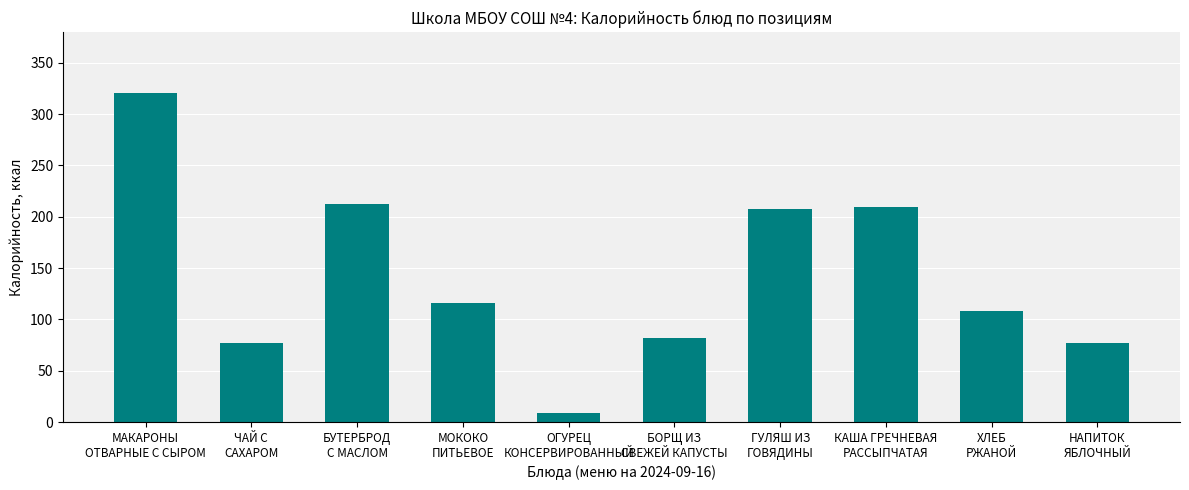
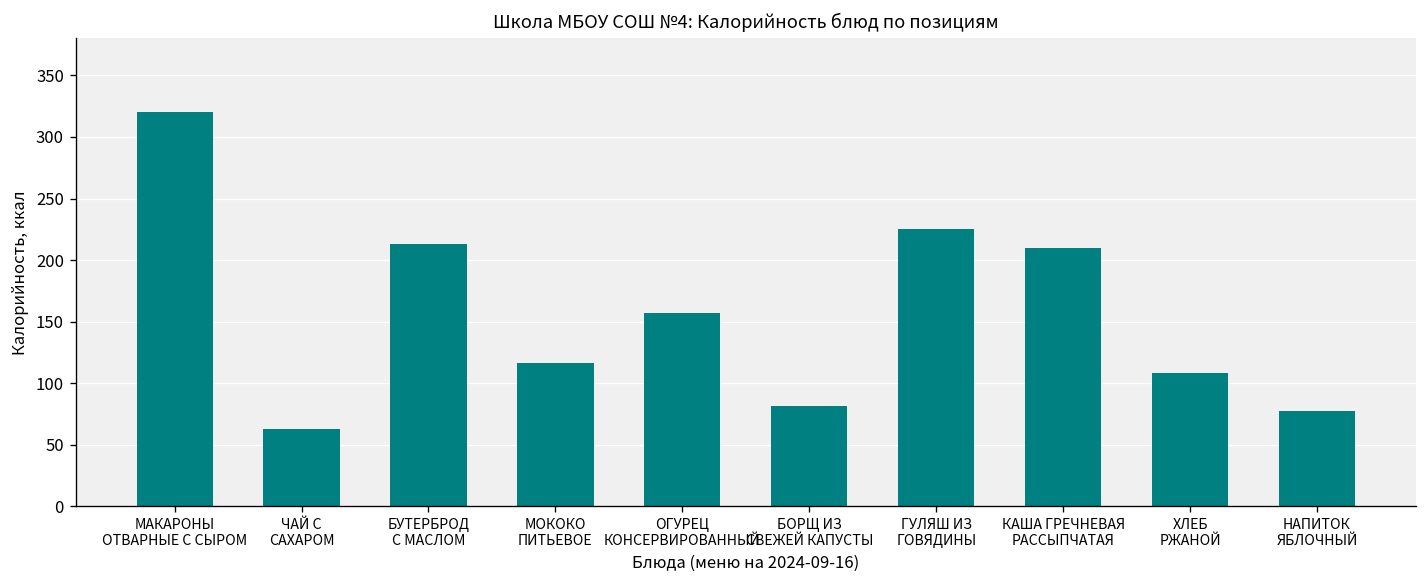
  {
    "МАКАРОНЫ ОТВАРНЫЕ С СЫРОМ": 321,
-   "ЧАЙ С САХАРОМ": 78,
+   "ЧАЙ С САХАРОМ": 63,
    "БУТЕРБРОД С МАСЛОМ": 213,
    "МОКОКО ПИТЬЕВОЕ": 116,
-   "ОГУРЕЦ КОНСЕРВИРОВАННЫЙ": 9,
+   "ОГУРЕЦ КОНСЕРВИРОВАННЫЙ": 157,
    "БОРЩ ИЗ СВЕЖЕЙ КАПУСТЫ": 82,
-   "ГУЛЯШ ИЗ ГОВЯДИНЫ": 207,
+   "ГУЛЯШ ИЗ ГОВЯДИНЫ": 225,
    "КАША ГРЕЧНЕВАЯ РАССЫПЧАТАЯ": 210,
    "ХЛЕБ РЖАНОЙ": 108,
    "НАПИТОК ЯБЛОЧНЫЙ": 77
  }
